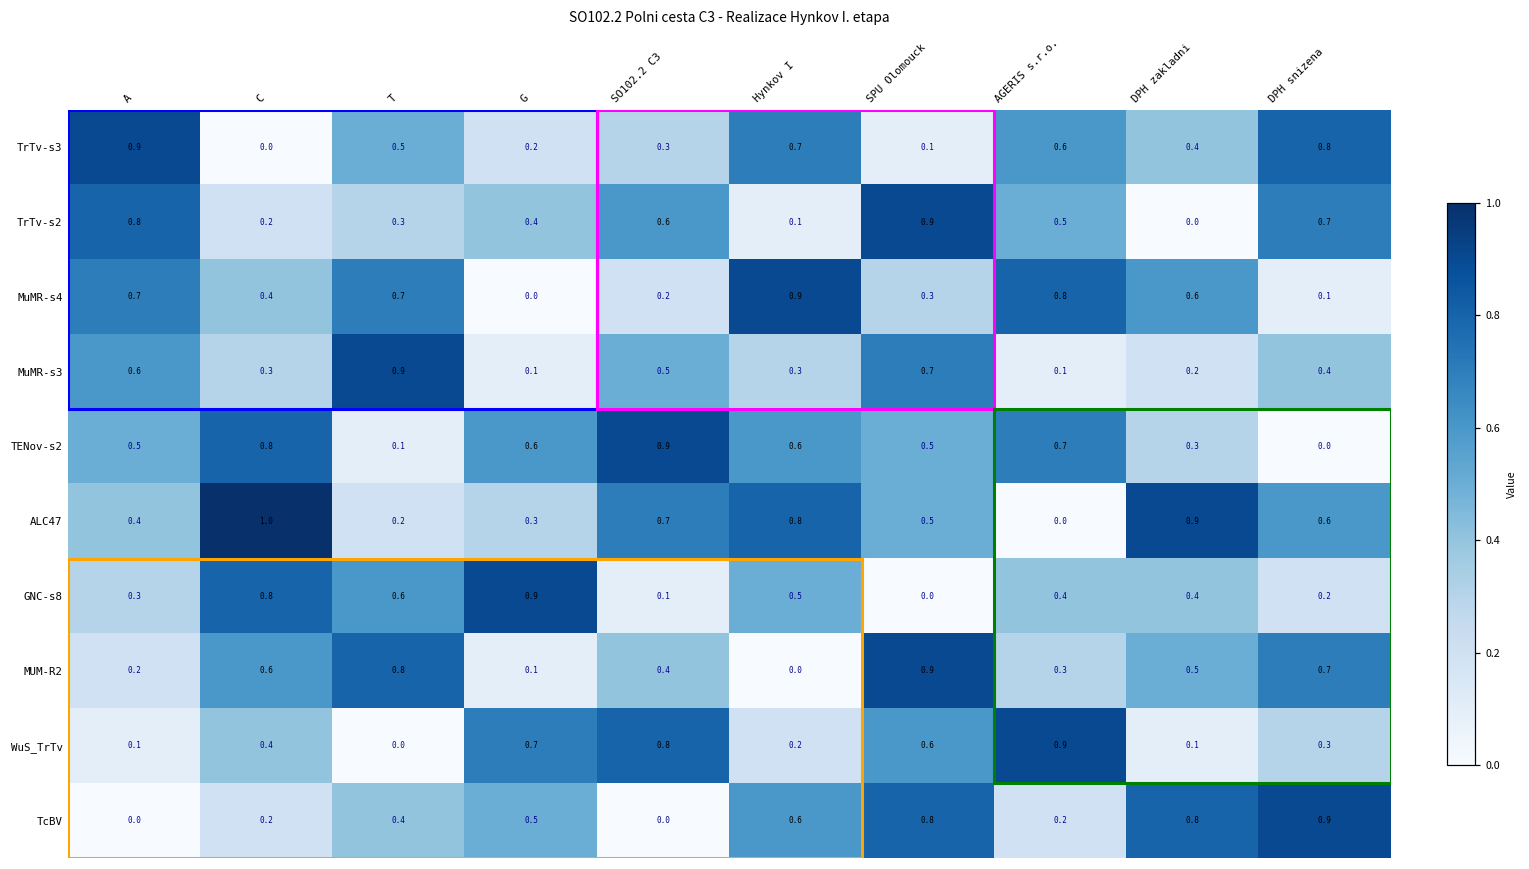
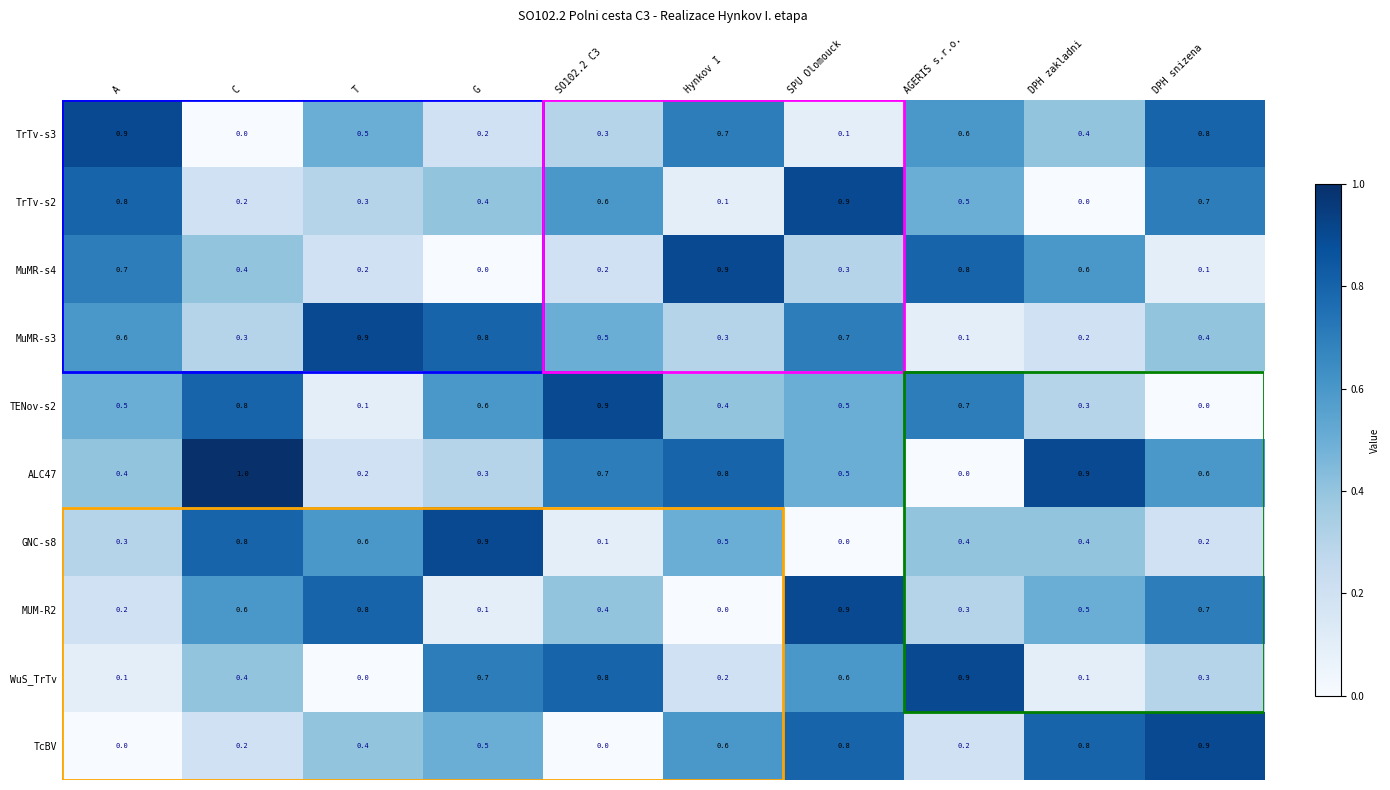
  {
    "TrTv-s3": {
      "A": 0.9,
      "C": 0.0,
      "T": 0.5,
      "G": 0.2,
      "SO102.2 C3": 0.3,
      "Hynkov I": 0.7,
      "SPU Olomouck": 0.1,
      "AGERIS s.r.o.": 0.6,
      "DPH zakladni": 0.4,
      "DPH snizena": 0.8
    },
    "TrTv-s2": {
      "A": 0.8,
      "C": 0.2,
      "T": 0.3,
      "G": 0.4,
      "SO102.2 C3": 0.6,
      "Hynkov I": 0.1,
      "SPU Olomouck": 0.9,
      "AGERIS s.r.o.": 0.5,
      "DPH zakladni": 0.0,
      "DPH snizena": 0.7
    },
    "MuMR-s4": {
      "A": 0.7,
      "C": 0.4,
-     "T": 0.7,
+     "T": 0.2,
      "G": 0.0,
      "SO102.2 C3": 0.2,
      "Hynkov I": 0.9,
      "SPU Olomouck": 0.3,
      "AGERIS s.r.o.": 0.8,
      "DPH zakladni": 0.6,
      "DPH snizena": 0.1
    },
    "MuMR-s3": {
      "A": 0.6,
      "C": 0.3,
      "T": 0.9,
-     "G": 0.1,
+     "G": 0.8,
      "SO102.2 C3": 0.5,
      "Hynkov I": 0.3,
      "SPU Olomouck": 0.7,
      "AGERIS s.r.o.": 0.1,
      "DPH zakladni": 0.2,
      "DPH snizena": 0.4
    },
    "TENov-s2": {
      "A": 0.5,
      "C": 0.8,
      "T": 0.1,
      "G": 0.6,
      "SO102.2 C3": 0.9,
-     "Hynkov I": 0.6,
+     "Hynkov I": 0.4,
      "SPU Olomouck": 0.5,
      "AGERIS s.r.o.": 0.7,
      "DPH zakladni": 0.3,
      "DPH snizena": 0.0
    },
    "ALC47": {
      "A": 0.4,
      "C": 1.0,
      "T": 0.2,
      "G": 0.3,
      "SO102.2 C3": 0.7,
      "Hynkov I": 0.8,
      "SPU Olomouck": 0.5,
      "AGERIS s.r.o.": 0.0,
      "DPH zakladni": 0.9,
      "DPH snizena": 0.6
    },
    "GNC-s8": {
      "A": 0.3,
      "C": 0.8,
      "T": 0.6,
      "G": 0.9,
      "SO102.2 C3": 0.1,
      "Hynkov I": 0.5,
      "SPU Olomouck": 0.0,
      "AGERIS s.r.o.": 0.4,
      "DPH zakladni": 0.4,
      "DPH snizena": 0.2
    },
    "MUM-R2": {
      "A": 0.2,
      "C": 0.6,
      "T": 0.8,
      "G": 0.1,
      "SO102.2 C3": 0.4,
      "Hynkov I": 0.0,
      "SPU Olomouck": 0.9,
      "AGERIS s.r.o.": 0.3,
      "DPH zakladni": 0.5,
      "DPH snizena": 0.7
    },
    "WuS_TrTv": {
      "A": 0.1,
      "C": 0.4,
      "T": 0.0,
      "G": 0.7,
      "SO102.2 C3": 0.8,
      "Hynkov I": 0.2,
      "SPU Olomouck": 0.6,
      "AGERIS s.r.o.": 0.9,
      "DPH zakladni": 0.1,
      "DPH snizena": 0.3
    },
    "TcBV": {
      "A": 0.0,
      "C": 0.2,
      "T": 0.4,
      "G": 0.5,
      "SO102.2 C3": 0.0,
      "Hynkov I": 0.6,
      "SPU Olomouck": 0.8,
      "AGERIS s.r.o.": 0.2,
      "DPH zakladni": 0.8,
      "DPH snizena": 0.9
    }
  }
